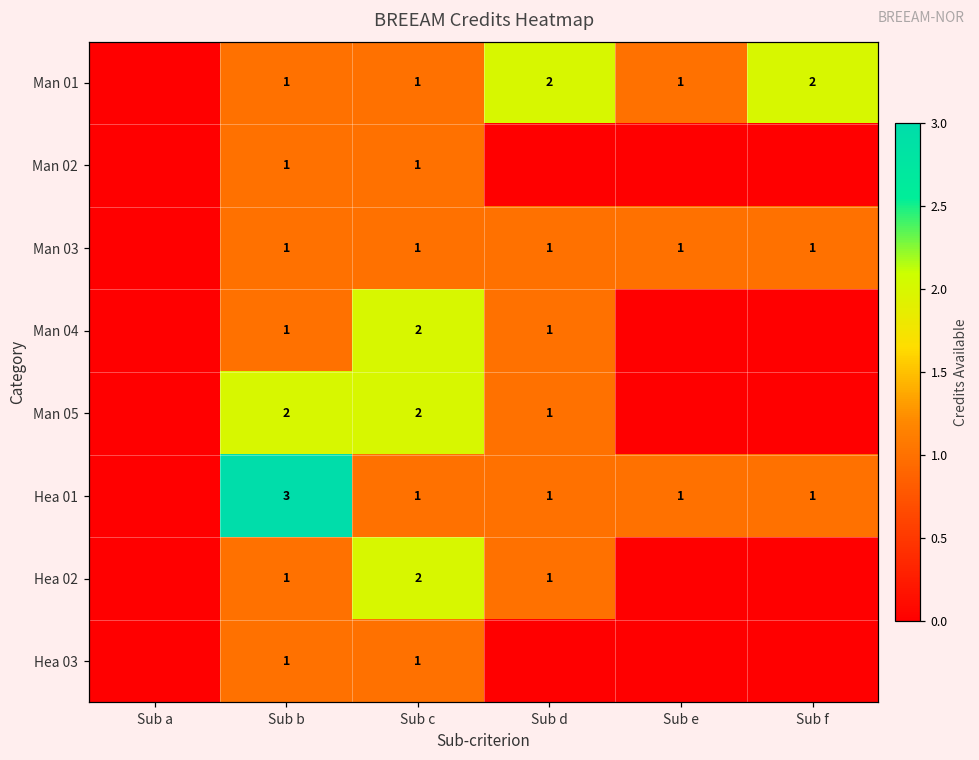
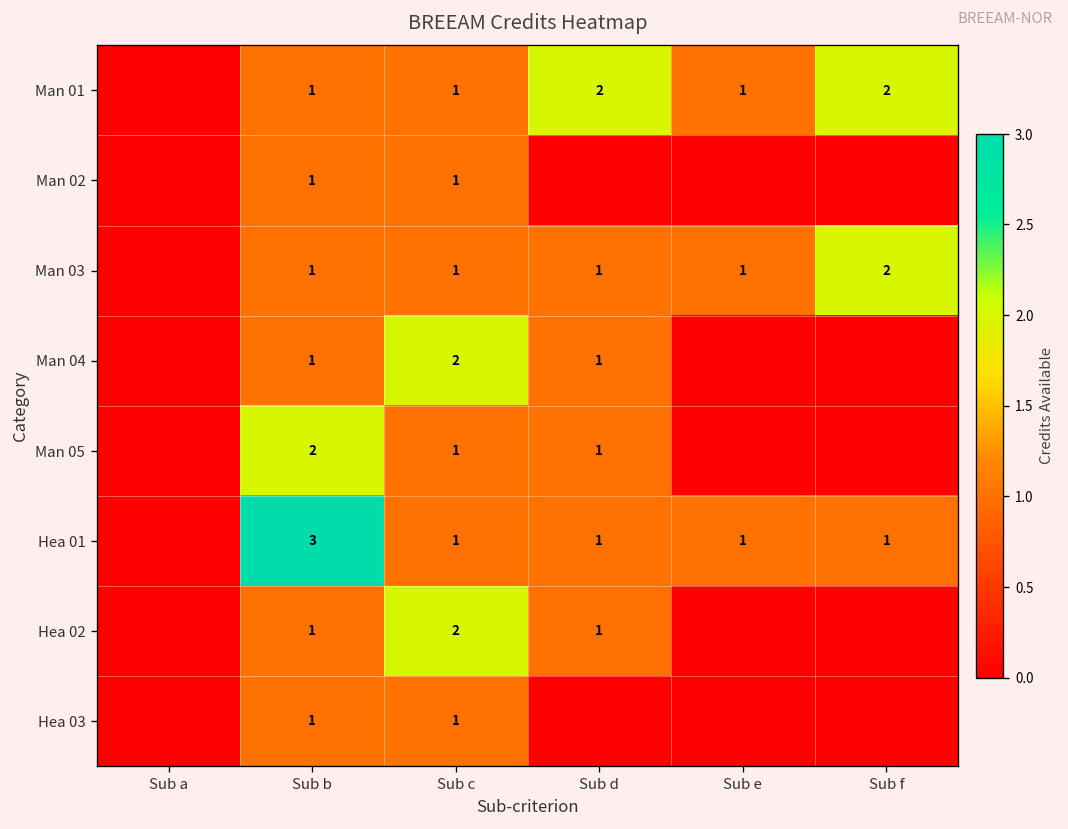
  {
    "Man 01": {
      "Sub b": 1,
      "Sub c": 1,
      "Sub d": 2,
      "Sub e": 1,
      "Sub f": 2
    },
    "Man 02": {
      "Sub b": 1,
      "Sub c": 1
    },
    "Man 03": {
      "Sub b": 1,
      "Sub c": 1,
      "Sub d": 1,
      "Sub e": 1,
-     "Sub f": 1
+     "Sub f": 2
    },
    "Man 04": {
      "Sub b": 1,
      "Sub c": 2,
      "Sub d": 1
    },
    "Man 05": {
      "Sub b": 2,
-     "Sub c": 2,
+     "Sub c": 1,
      "Sub d": 1
    },
    "Hea 01": {
      "Sub b": 3,
      "Sub c": 1,
      "Sub d": 1,
      "Sub e": 1,
      "Sub f": 1
    },
    "Hea 02": {
      "Sub b": 1,
      "Sub c": 2,
      "Sub d": 1
    },
    "Hea 03": {
      "Sub b": 1,
      "Sub c": 1
    }
  }
